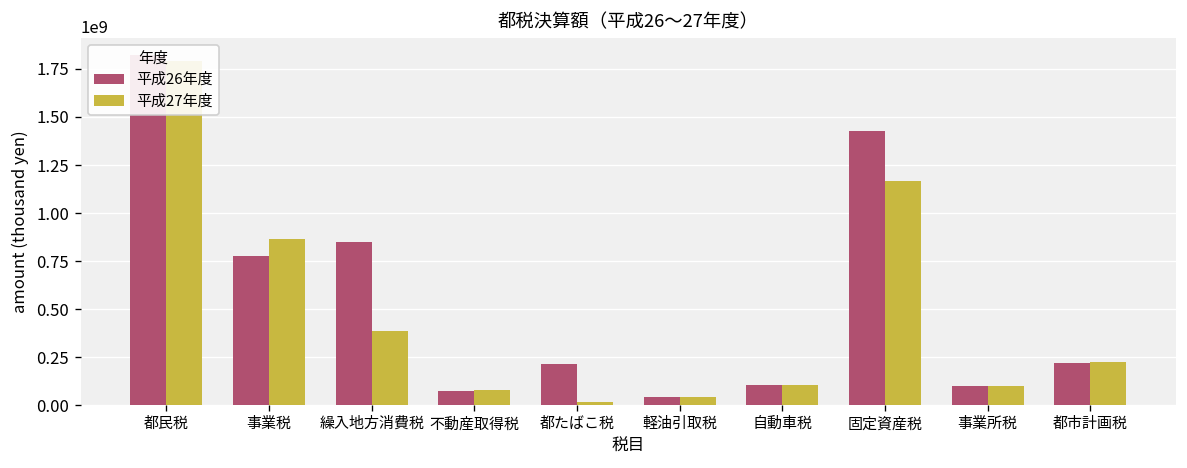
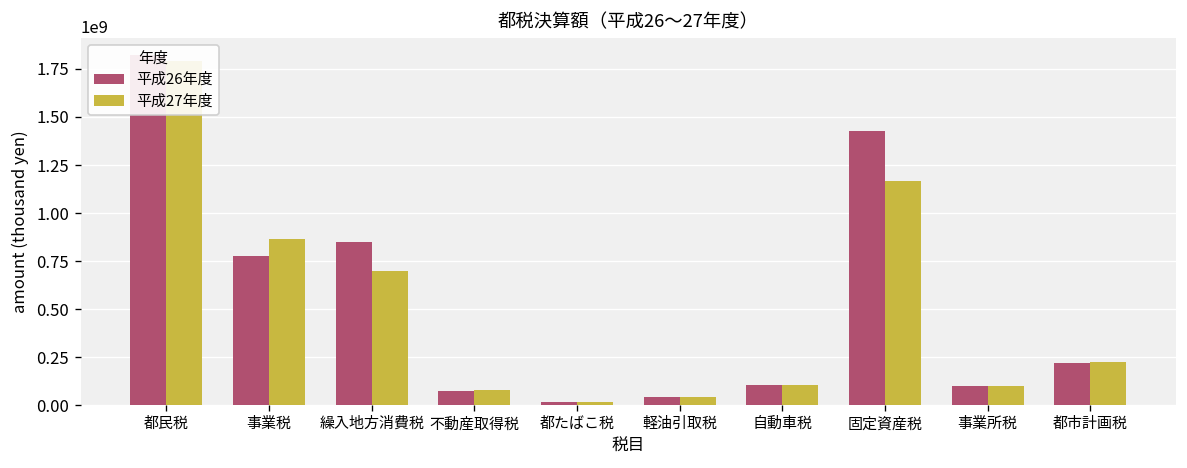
  {
    "平成26年度": {
      "事業税": 780000000,
      "繰入地方消費税": 850000000,
      "不動産取得税": 80000000,
-     "都たばこ税": 210000000,
+     "都たばこ税": 20000000,
      "軽油引取税": 40000000,
      "自動車税": 110000000,
      "固定資産税": 1430000000,
      "事業所税": 100000000,
      "都市計画税": 220000000
    },
    "平成27年度": {
      "事業税": 870000000,
-     "繰入地方消費税": 390000000,
+     "繰入地方消費税": 700000000,
      "不動産取得税": 80000000,
      "都たばこ税": 20000000,
      "軽油引取税": 40000000,
      "自動車税": 110000000,
      "固定資産税": 1170000000,
      "事業所税": 100000000,
      "都市計画税": 230000000
    }
  }
